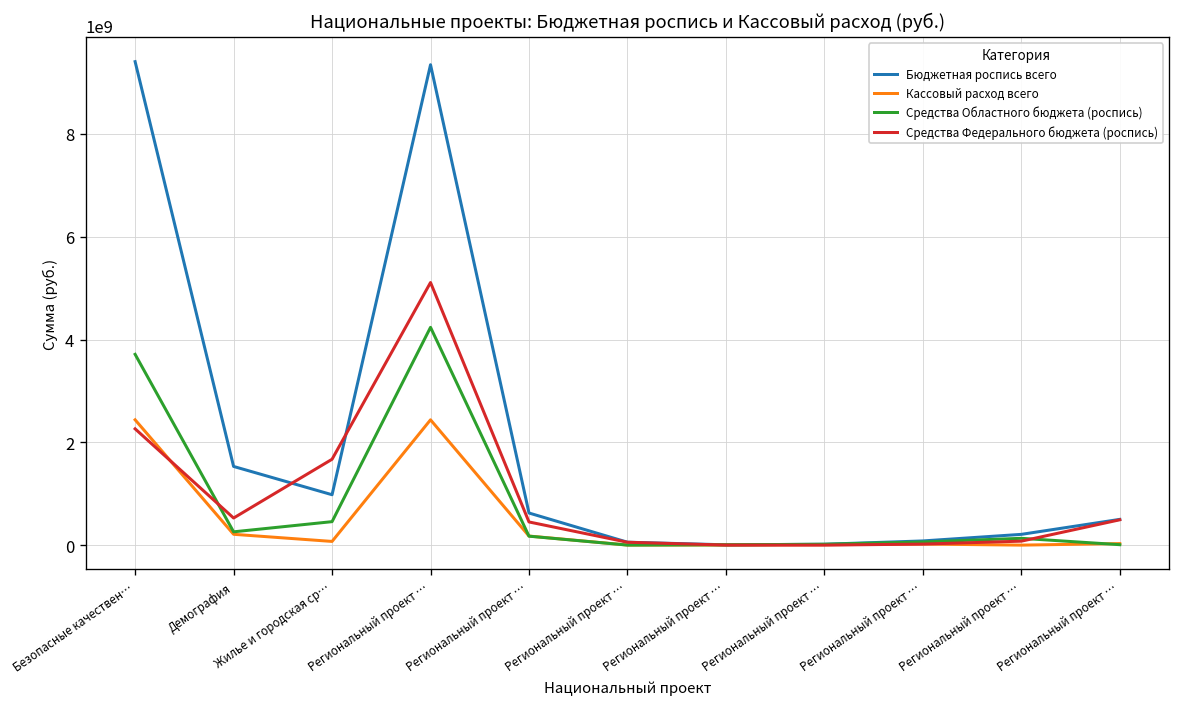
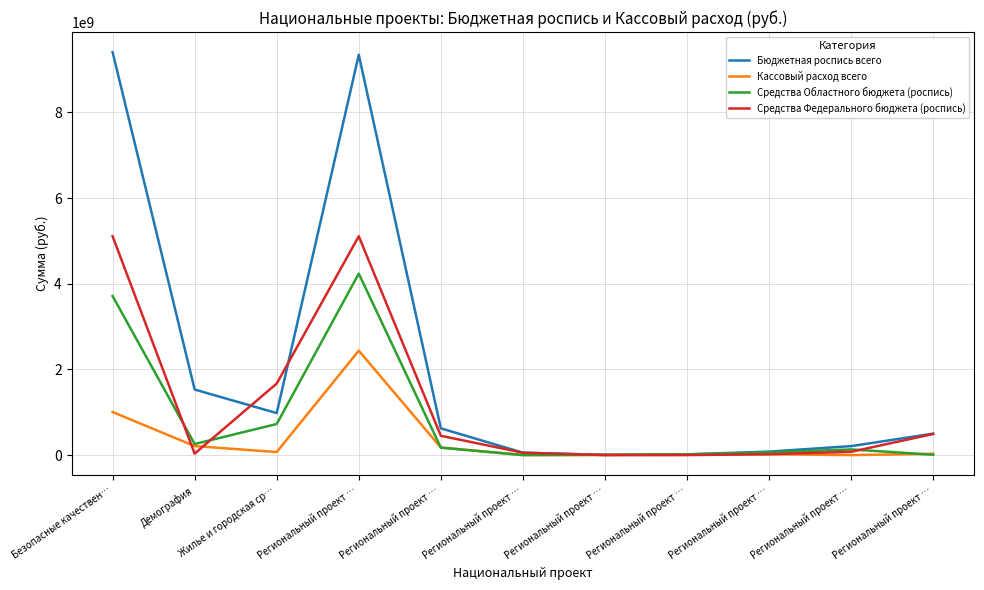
  {
    "Бюджетная роспись всего": {
      "Безопасные качествен…": 9400000000,
      "Демография": 1500000000,
      "Жилье и городская ср…": 1000000000
    },
    "Кассовый расход всего": {
-     "Безопасные качествен…": 2400000000,
+     "Безопасные качествен…": 1000000000,
      "Жилье и городская ср…": 100000000
    },
    "Средства Областного бюджета (роспись)": {
      "Безопасные качествен…": 3700000000,
-     "Жилье и городская ср…": 500000000
+     "Жилье и городская ср…": 700000000
    },
    "Средства Федерального бюджета (роспись)": {
-     "Безопасные качествен…": 2300000000,
-     "Демография": 500000000,
+     "Безопасные качествен…": 5100000000,
+     "Демография": 0,
      "Жилье и городская ср…": 1700000000
    }
  }
